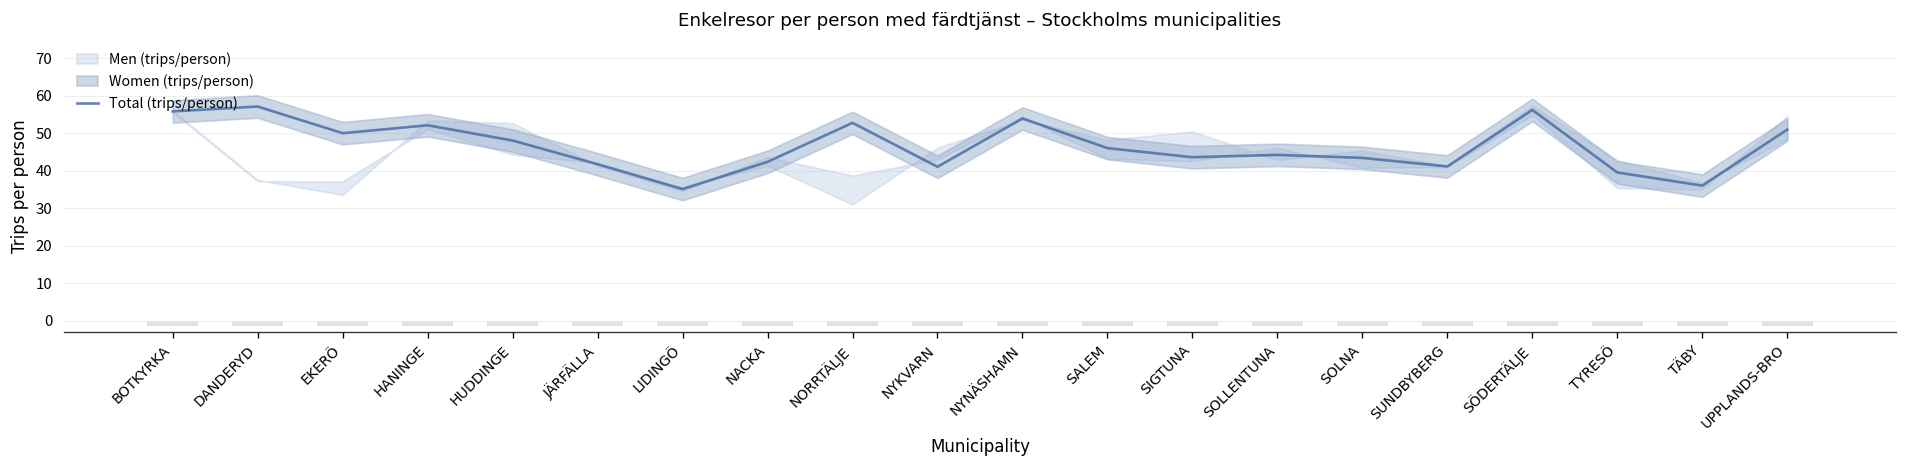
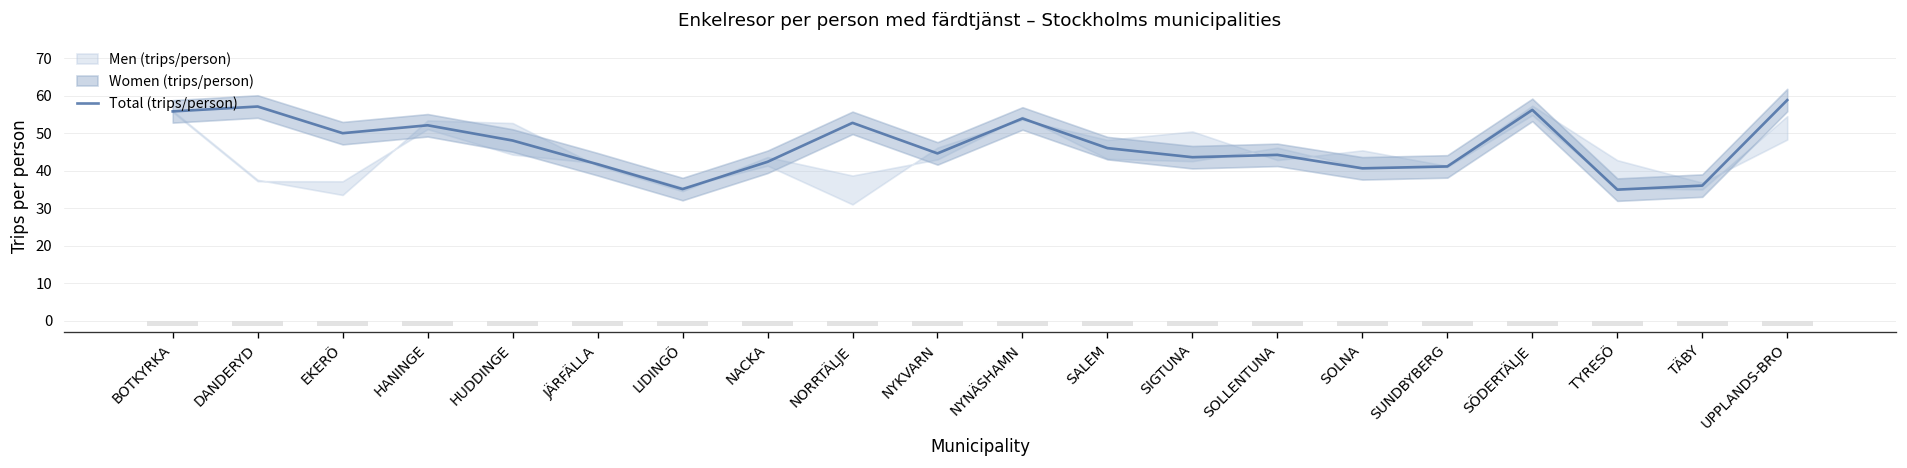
  {
    "Total (trips/person)": {
      "DANDERYD": 57,
      "EKERÖ": 50,
      "HANINGE": 52,
      "HUDDINGE": 48,
      "NACKA": 42,
      "NORRTÄLJE": 53,
-     "NYKVARN": 41,
+     "NYKVARN": 45,
      "SALEM": 46,
      "SIGTUNA": 44,
      "SOLLENTUNA": 44,
-     "SOLNA": 43,
+     "SOLNA": 41,
      "SÖDERTÄLJE": 56,
-     "TYRESÖ": 40,
-     "UPPLANDS-BRO": 51
+     "TYRESÖ": 35,
+     "UPPLANDS-BRO": 59
    }
  }
